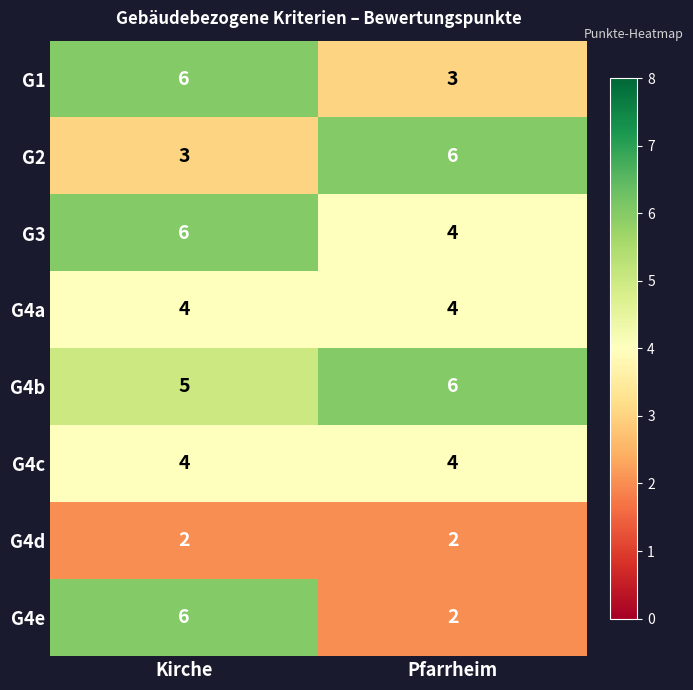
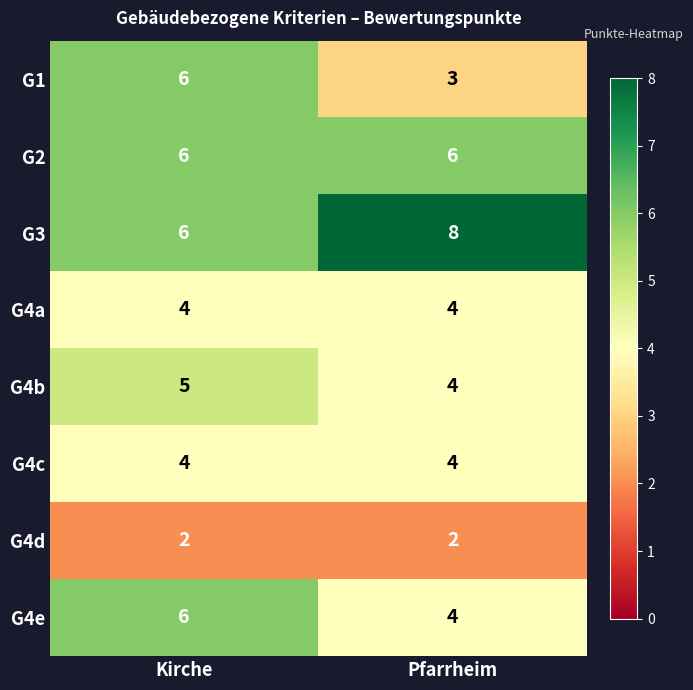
  {
    "G1": {
      "Kirche": 6,
      "Pfarrheim": 3
    },
    "G2": {
-     "Kirche": 3,
+     "Kirche": 6,
      "Pfarrheim": 6
    },
    "G3": {
      "Kirche": 6,
-     "Pfarrheim": 4
+     "Pfarrheim": 8
    },
    "G4a": {
      "Kirche": 4,
      "Pfarrheim": 4
    },
    "G4b": {
      "Kirche": 5,
-     "Pfarrheim": 6
+     "Pfarrheim": 4
    },
    "G4c": {
      "Kirche": 4,
      "Pfarrheim": 4
    },
    "G4d": {
      "Kirche": 2,
      "Pfarrheim": 2
    },
    "G4e": {
      "Kirche": 6,
-     "Pfarrheim": 2
+     "Pfarrheim": 4
    }
  }
